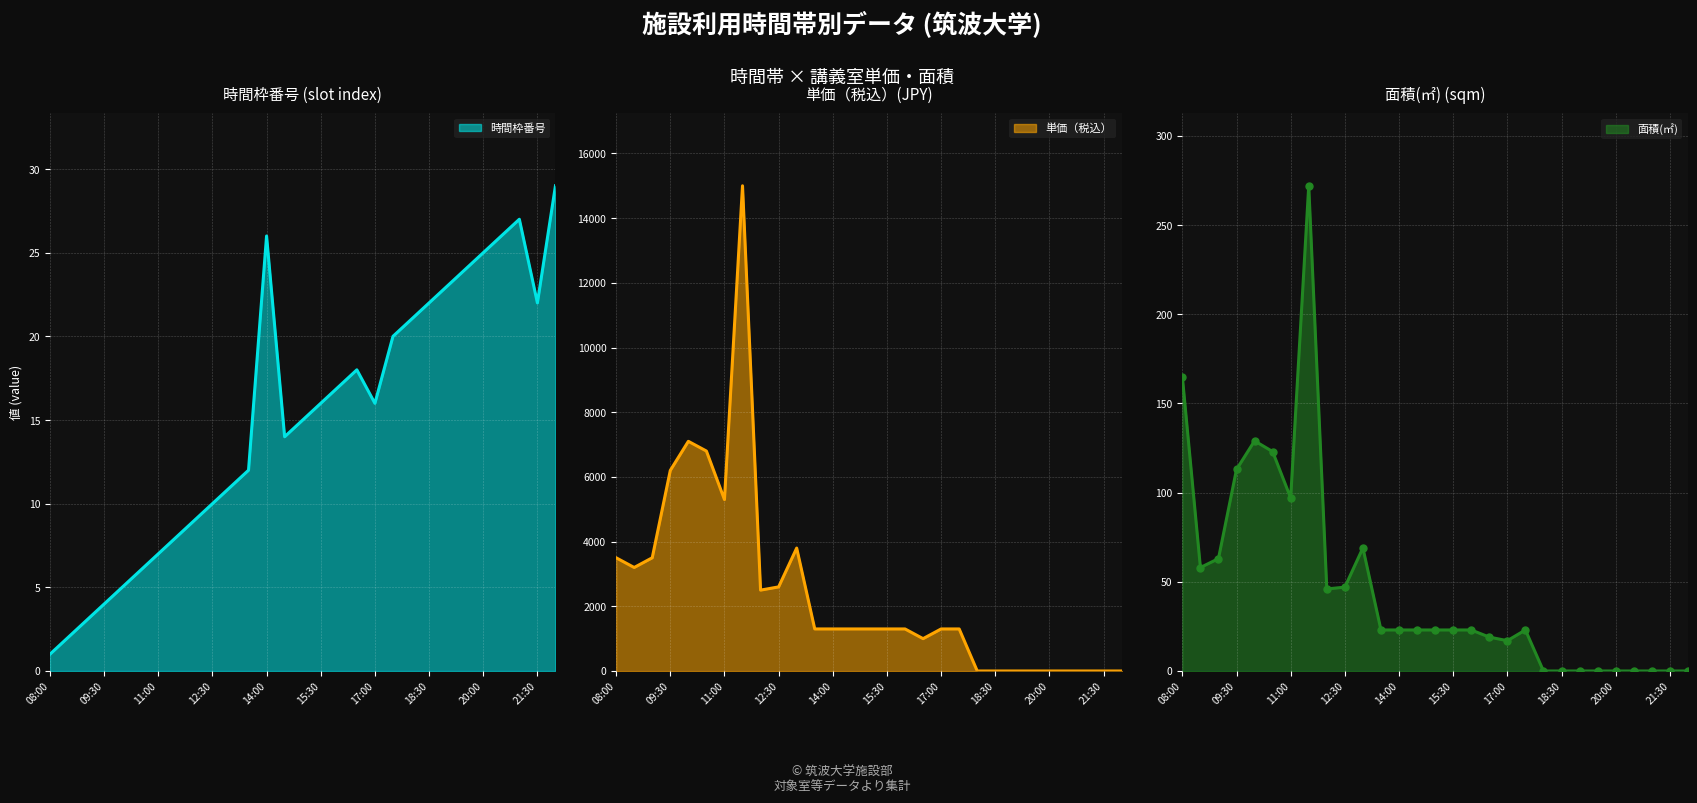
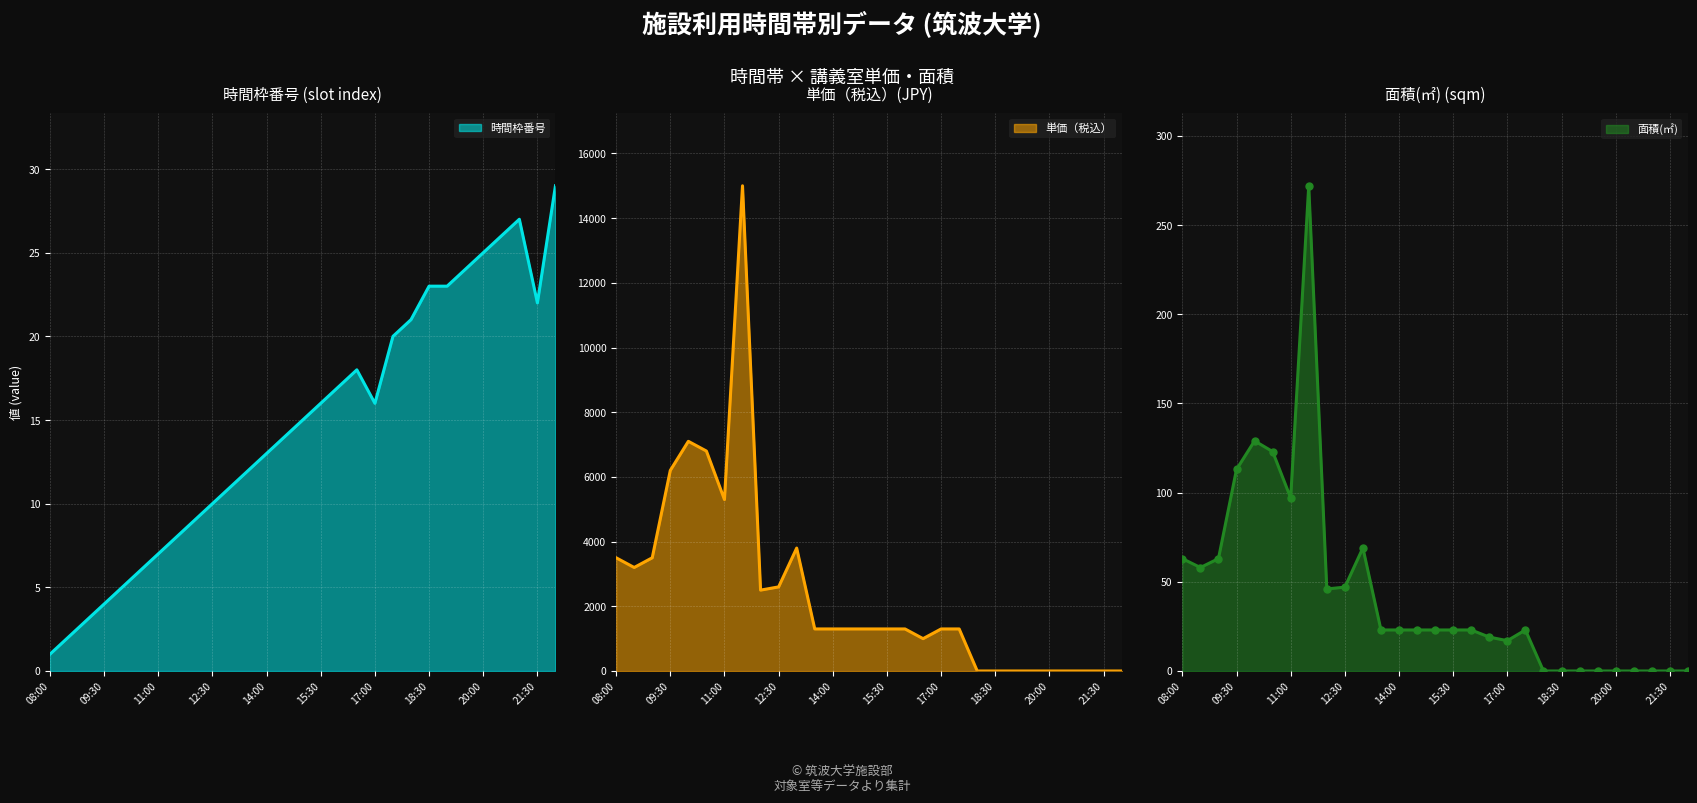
  {
    "時間枠番号 (slot index)": {
      "08:00": 1,
      "09:30": 4,
      "11:00": 7,
      "12:30": 10,
-     "14:00": 26,
+     "14:00": 13,
      "15:30": 16,
      "17:00": 16,
-     "18:30": 22,
+     "18:30": 23,
      "20:00": 25,
      "21:30": 22
    },
    "単価（税込）(JPY)": {
      "08:00": 3500,
      "09:30": 6200,
      "11:00": 5300,
      "12:30": 2600,
      "14:00": 1300,
      "15:30": 1300,
      "17:00": 1300,
      "18:30": 0,
      "20:00": 0,
      "21:30": 0
    },
    "面積(㎡) (sqm)": {
-     "08:00": 165,
+     "08:00": 63,
      "09:30": 113,
      "11:00": 97,
      "12:30": 47,
      "14:00": 23,
      "15:30": 23,
      "17:00": 17,
      "18:30": 0,
      "20:00": 0,
      "21:30": 0
    }
  }
